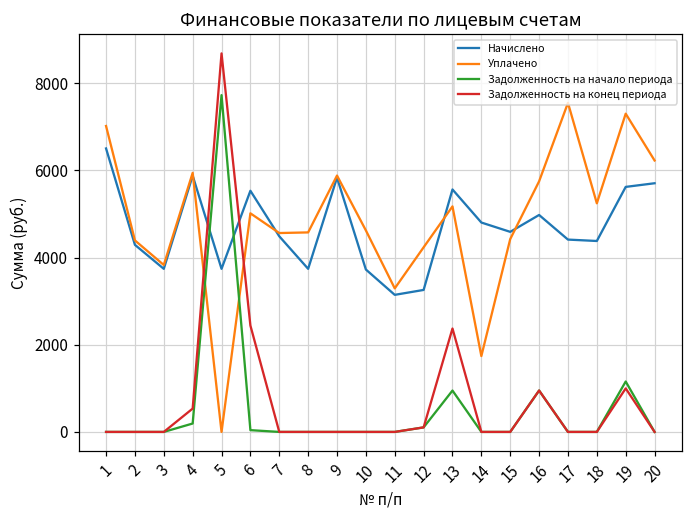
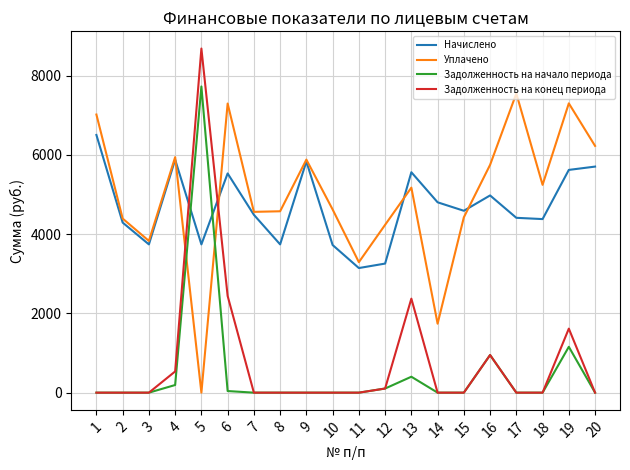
  {
    "Начислено": {
      "1": 6500,
      "2": 4300,
      "3": 3700,
      "4": 5900,
      "5": 3700,
      "6": 5500,
      "7": 4500,
      "8": 3700,
      "10": 3700,
      "11": 3100,
      "12": 3300,
      "13": 5600,
      "14": 4800,
      "15": 4600,
      "16": 5000,
      "17": 4400,
      "18": 4400,
      "19": 5600,
      "20": 5700
    },
    "Уплачено": {
      "1": 7000,
      "2": 4400,
      "3": 3800,
      "4": 5900,
      "5": 0,
-     "6": 5000,
+     "6": 7300,
      "7": 4600,
      "8": 4600,
      "10": 4600,
      "11": 3300,
      "12": 4200,
      "13": 5200,
      "14": 1700,
      "15": 4400,
      "16": 5800,
      "18": 5200,
      "19": 7300,
      "20": 6200
    },
    "Задолженность на начало периода": {
      "4": 200,
      "5": 7700,
      "6": 0,
-     "13": 900,
+     "13": 400,
      "19": 1200
    },
    "Задолженность на конец периода": {
      "4": 500,
      "5": 8700,
      "6": 2400,
      "13": 2400,
-     "19": 1000
+     "19": 1600
    }
  }
